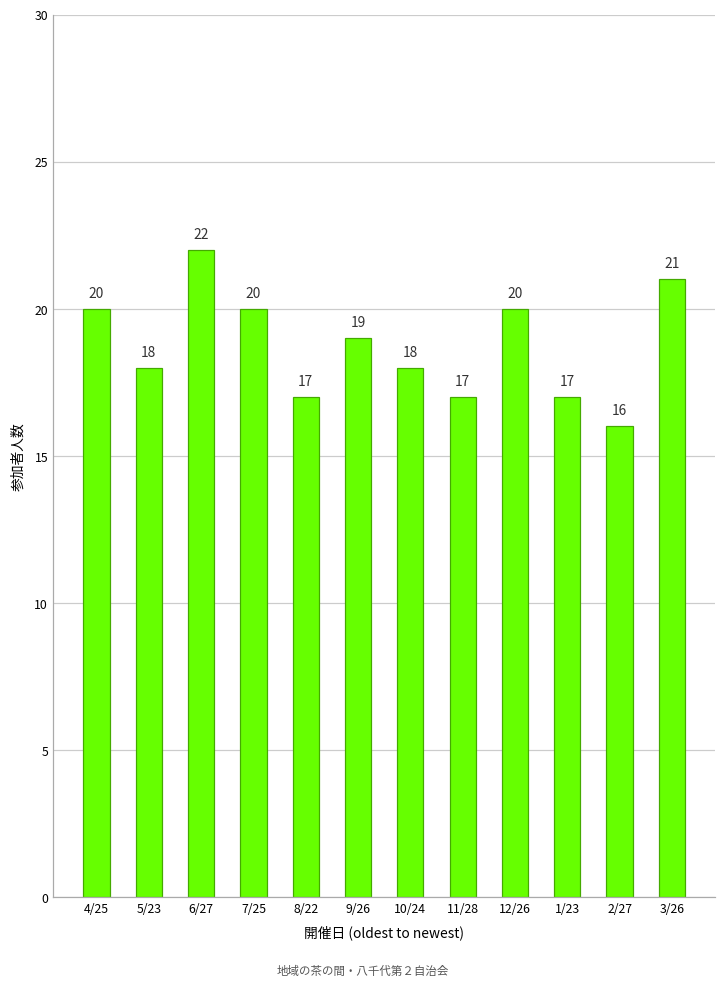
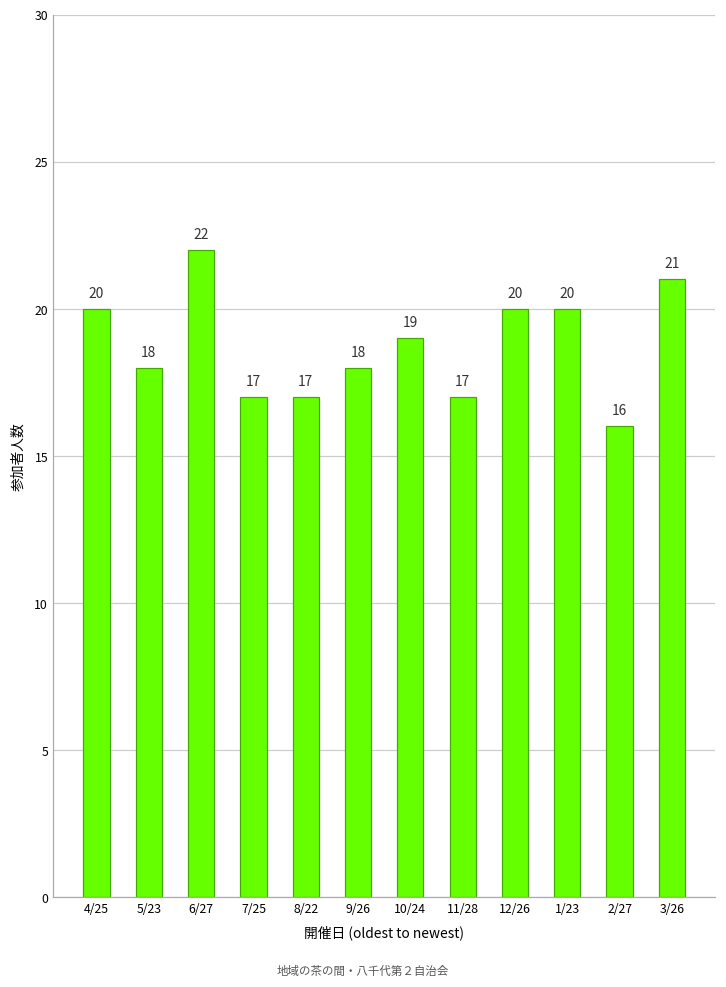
  {
    "4/25": 20,
    "5/23": 18,
    "6/27": 22,
-   "7/25": 20,
+   "7/25": 17,
    "8/22": 17,
-   "9/26": 19,
-   "10/24": 18,
+   "9/26": 18,
+   "10/24": 19,
    "11/28": 17,
    "12/26": 20,
-   "1/23": 17,
+   "1/23": 20,
    "2/27": 16,
    "3/26": 21
  }
